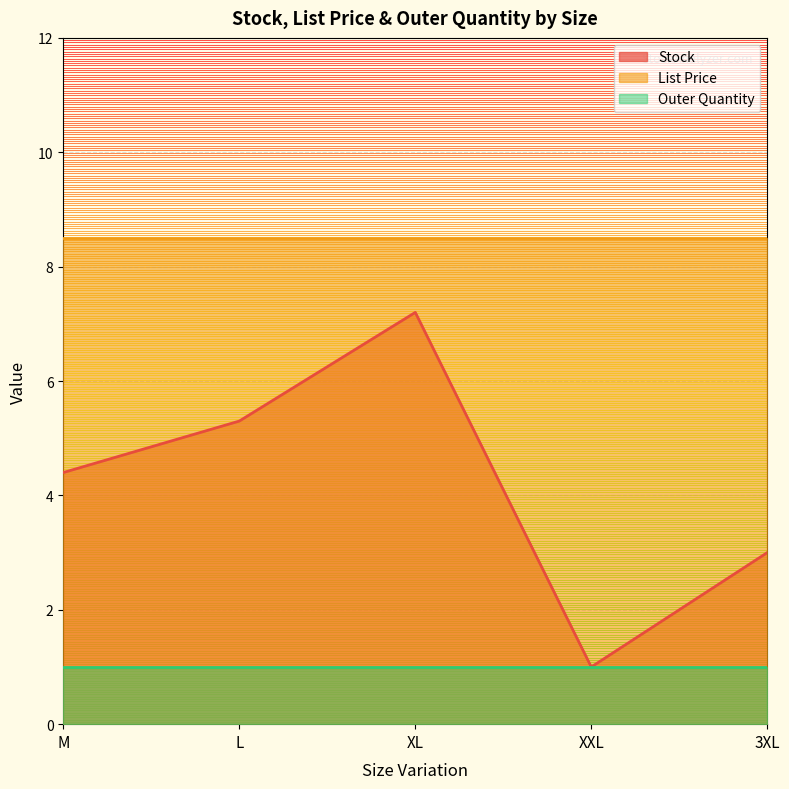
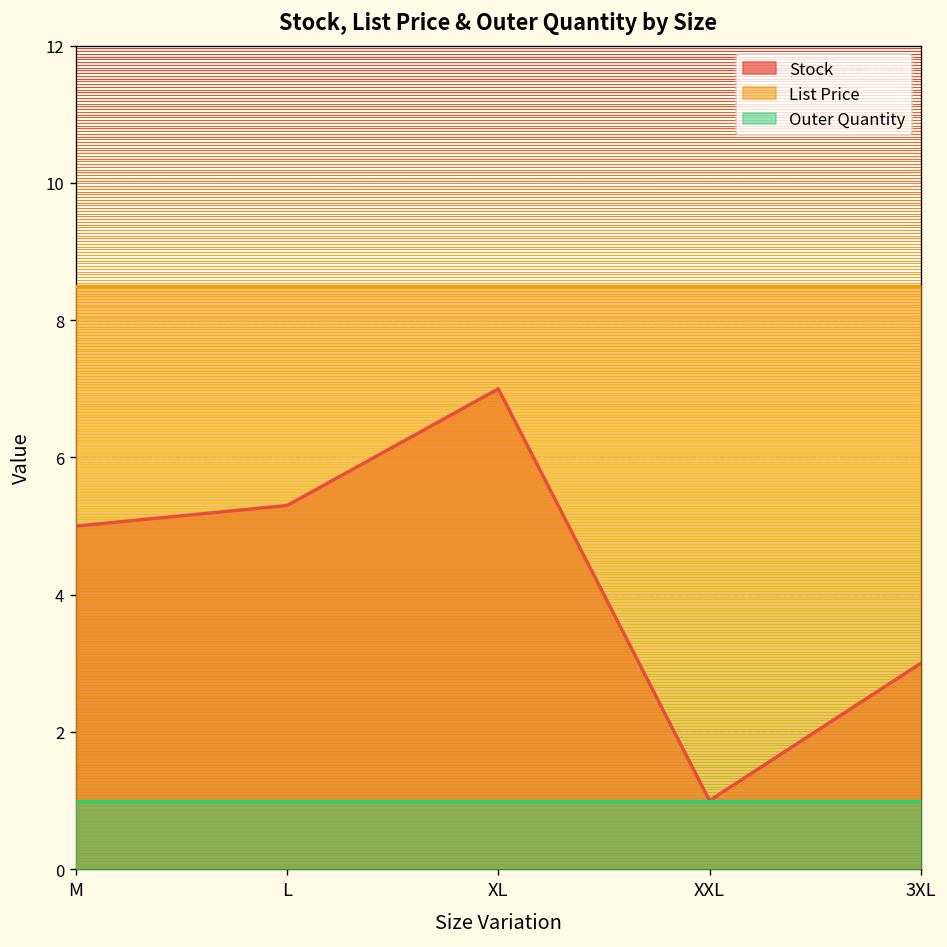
  {
    "Stock": {
-     "M": 4.4,
+     "M": 5.0,
      "L": 5.3,
-     "XL": 7.2,
+     "XL": 7.0,
      "3XL": 3.0
    },
    "List Price": {
      "M": 8.5,
      "L": 8.5,
      "XL": 8.5,
      "XXL": 8.5,
      "3XL": 8.5
    },
    "Outer Quantity": {
      "M": 1.0,
      "L": 1.0,
      "XL": 1.0,
      "3XL": 1.0
    }
  }
